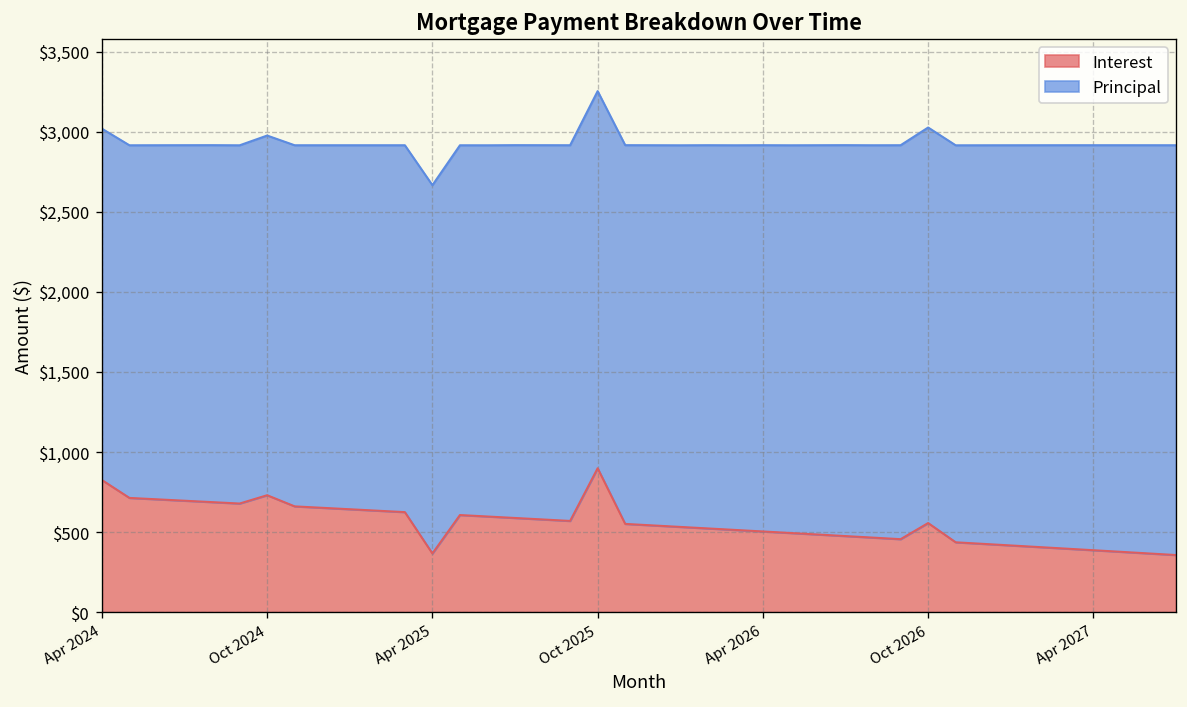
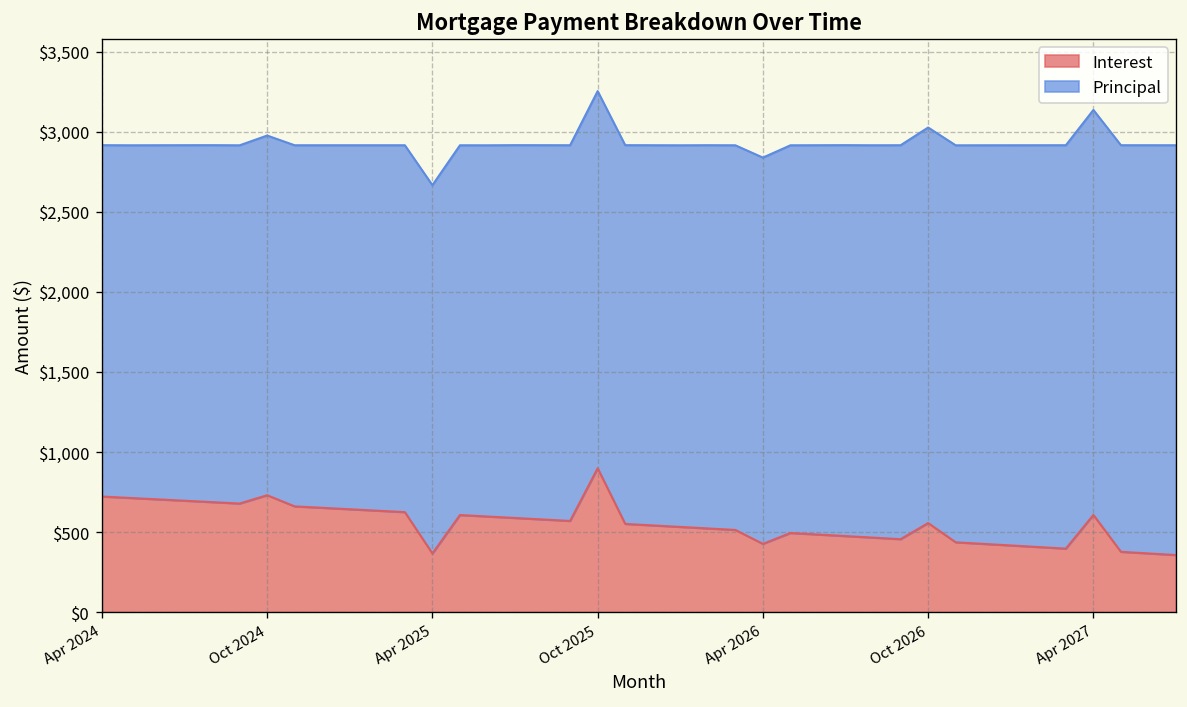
  {
    "Interest": {
-     "Apr 2024": "$820",
+     "Apr 2024": "$720",
      "Oct 2024": "$730",
      "Apr 2025": "$370",
      "Oct 2025": "$900",
-     "Apr 2026": "$500",
+     "Apr 2026": "$430",
      "Oct 2026": "$560",
-     "Apr 2027": "$390"
+     "Apr 2027": "$610"
    },
    "Principal": {
      "Apr 2024": "$2,190",
      "Oct 2024": "$2,250",
      "Apr 2025": "$2,300",
      "Oct 2025": "$2,360",
      "Apr 2026": "$2,410",
      "Oct 2026": "$2,470",
      "Apr 2027": "$2,530"
    }
  }
